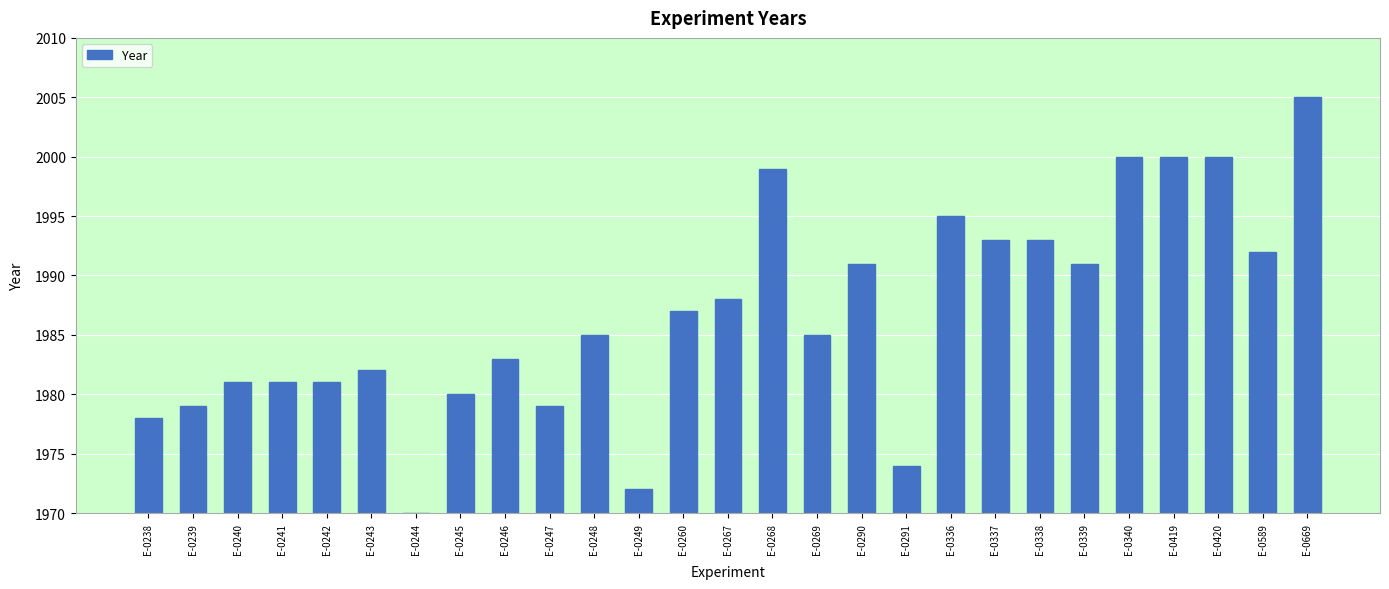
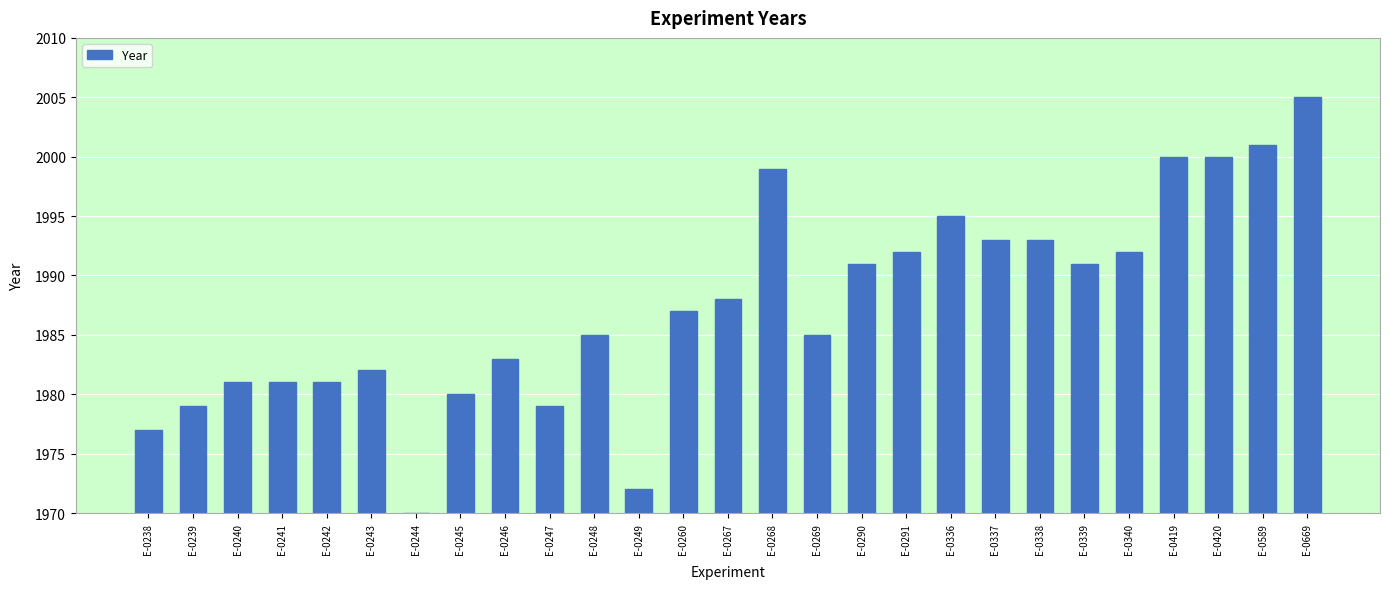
  {
-   "E-0238": 1978,
+   "E-0238": 1977,
    "E-0239": 1979,
    "E-0240": 1981,
    "E-0241": 1981,
    "E-0242": 1981,
    "E-0243": 1982,
    "E-0244": 1970,
    "E-0245": 1980,
    "E-0246": 1983,
    "E-0247": 1979,
    "E-0248": 1985,
    "E-0249": 1972,
    "E-0260": 1987,
    "E-0267": 1988,
    "E-0268": 1999,
    "E-0269": 1985,
    "E-0290": 1991,
-   "E-0291": 1974,
+   "E-0291": 1992,
    "E-0336": 1995,
    "E-0337": 1993,
    "E-0338": 1993,
    "E-0339": 1991,
-   "E-0340": 2000,
+   "E-0340": 1992,
    "E-0419": 2000,
    "E-0420": 2000,
-   "E-0589": 1992,
+   "E-0589": 2001,
    "E-0669": 2005
  }
